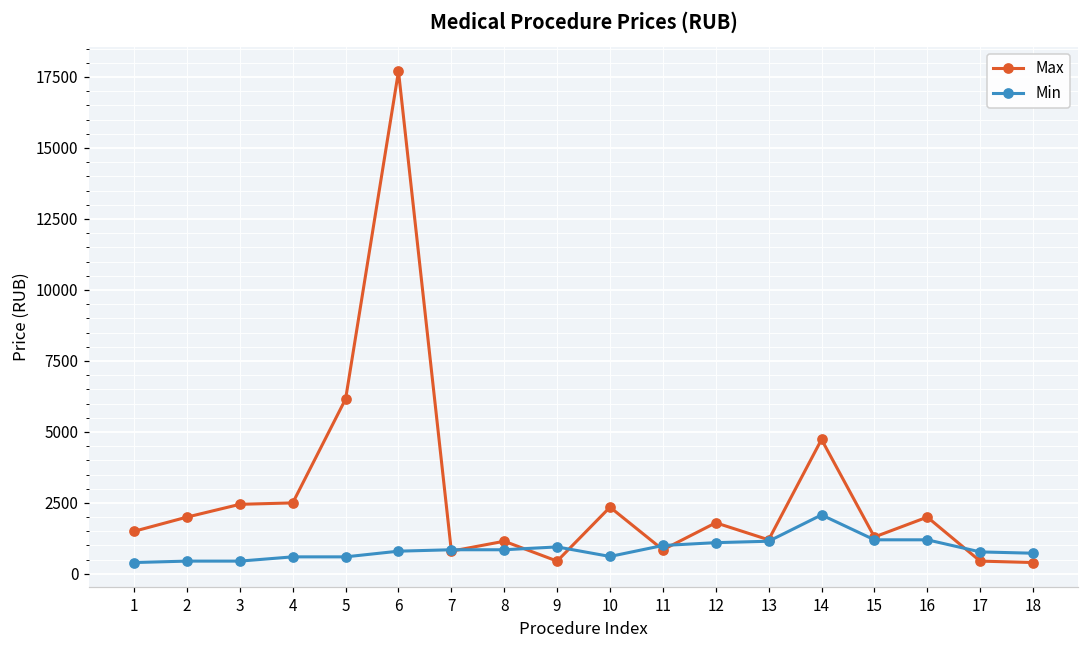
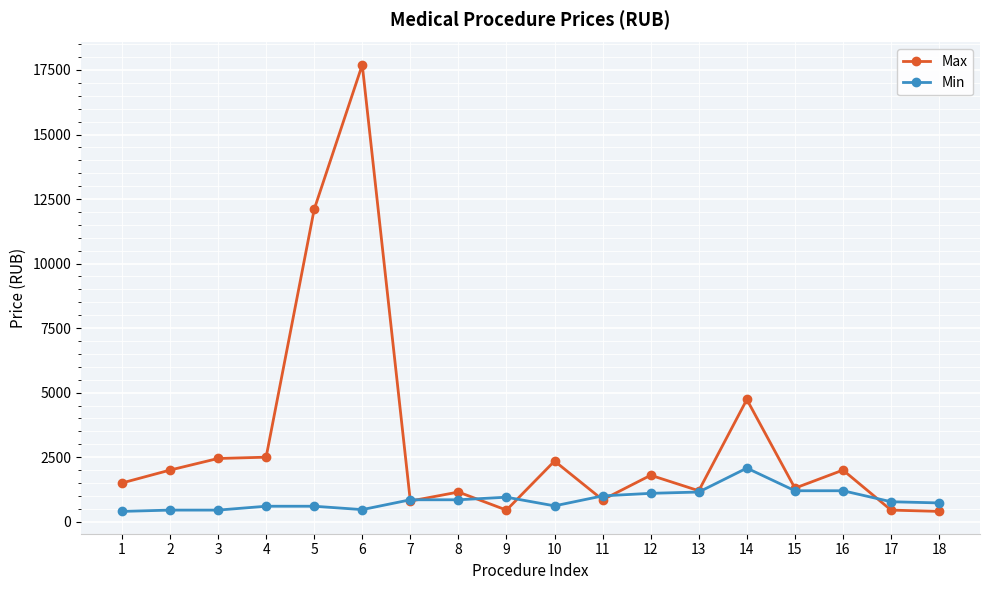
  {
    "Max": {
      "1": 1500,
      "2": 2000,
      "3": 2500,
      "4": 2500,
-     "5": 6200,
+     "5": 12100,
      "6": 17700,
      "8": 1200,
      "9": 500,
      "10": 2400,
      "11": 900,
      "12": 1800,
      "14": 4700,
      "16": 2000,
      "17": 500,
      "18": 400
    },
    "Min": {
      "1": 400,
      "2": 500,
      "3": 500,
      "4": 600,
      "5": 600,
-     "6": 800,
+     "6": 500,
      "8": 900,
      "9": 1000,
      "10": 600,
      "11": 1000,
      "12": 1100,
      "14": 2100,
      "16": 1200,
      "17": 800,
      "18": 700
    }
  }
